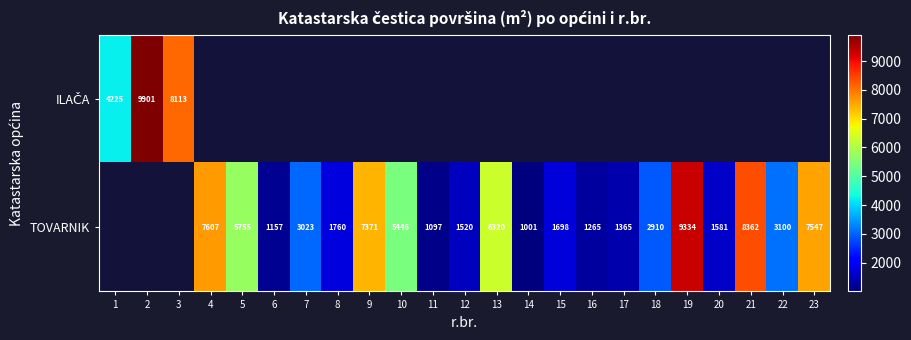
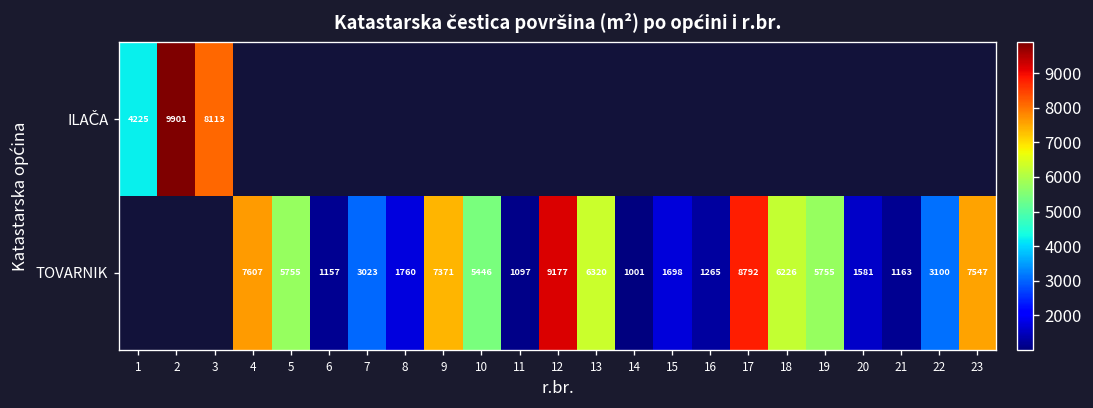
  {
    "ILAČA": {
      "1": 4225,
      "2": 9901,
      "3": 8113
    },
    "TOVARNIK": {
      "4": 7607,
      "5": 5755,
      "6": 1157,
      "7": 3023,
      "8": 1760,
      "9": 7371,
      "10": 5446,
      "11": 1097,
-     "12": 1520,
+     "12": 9177,
      "13": 6320,
      "14": 1001,
      "15": 1698,
      "16": 1265,
-     "17": 1365,
-     "18": 2910,
-     "19": 9334,
+     "17": 8792,
+     "18": 6226,
+     "19": 5755,
      "20": 1581,
-     "21": 8362,
+     "21": 1163,
      "22": 3100,
      "23": 7547
    }
  }
